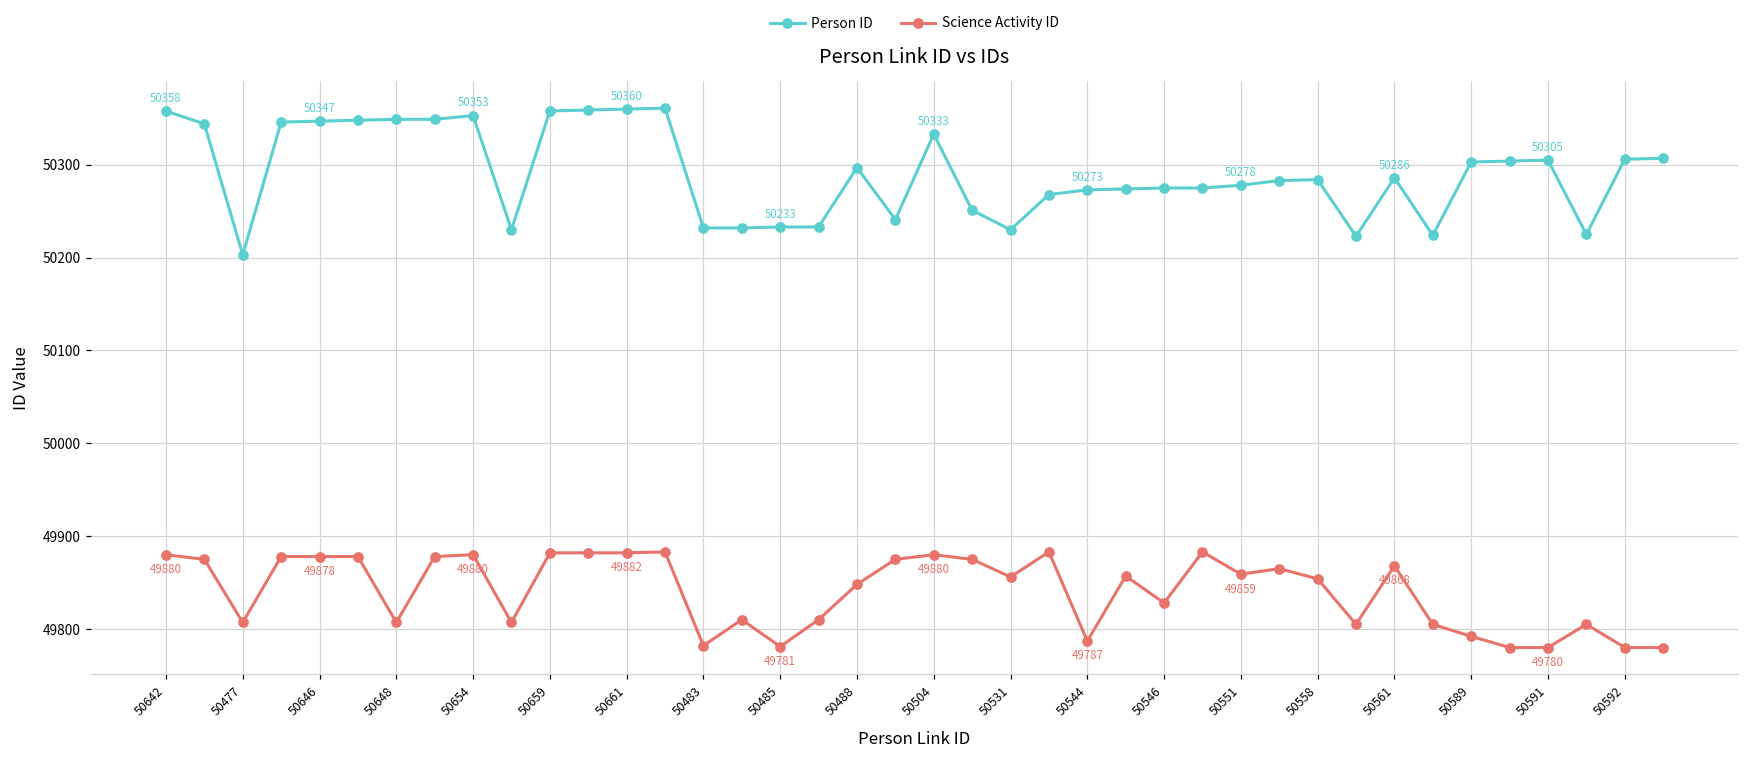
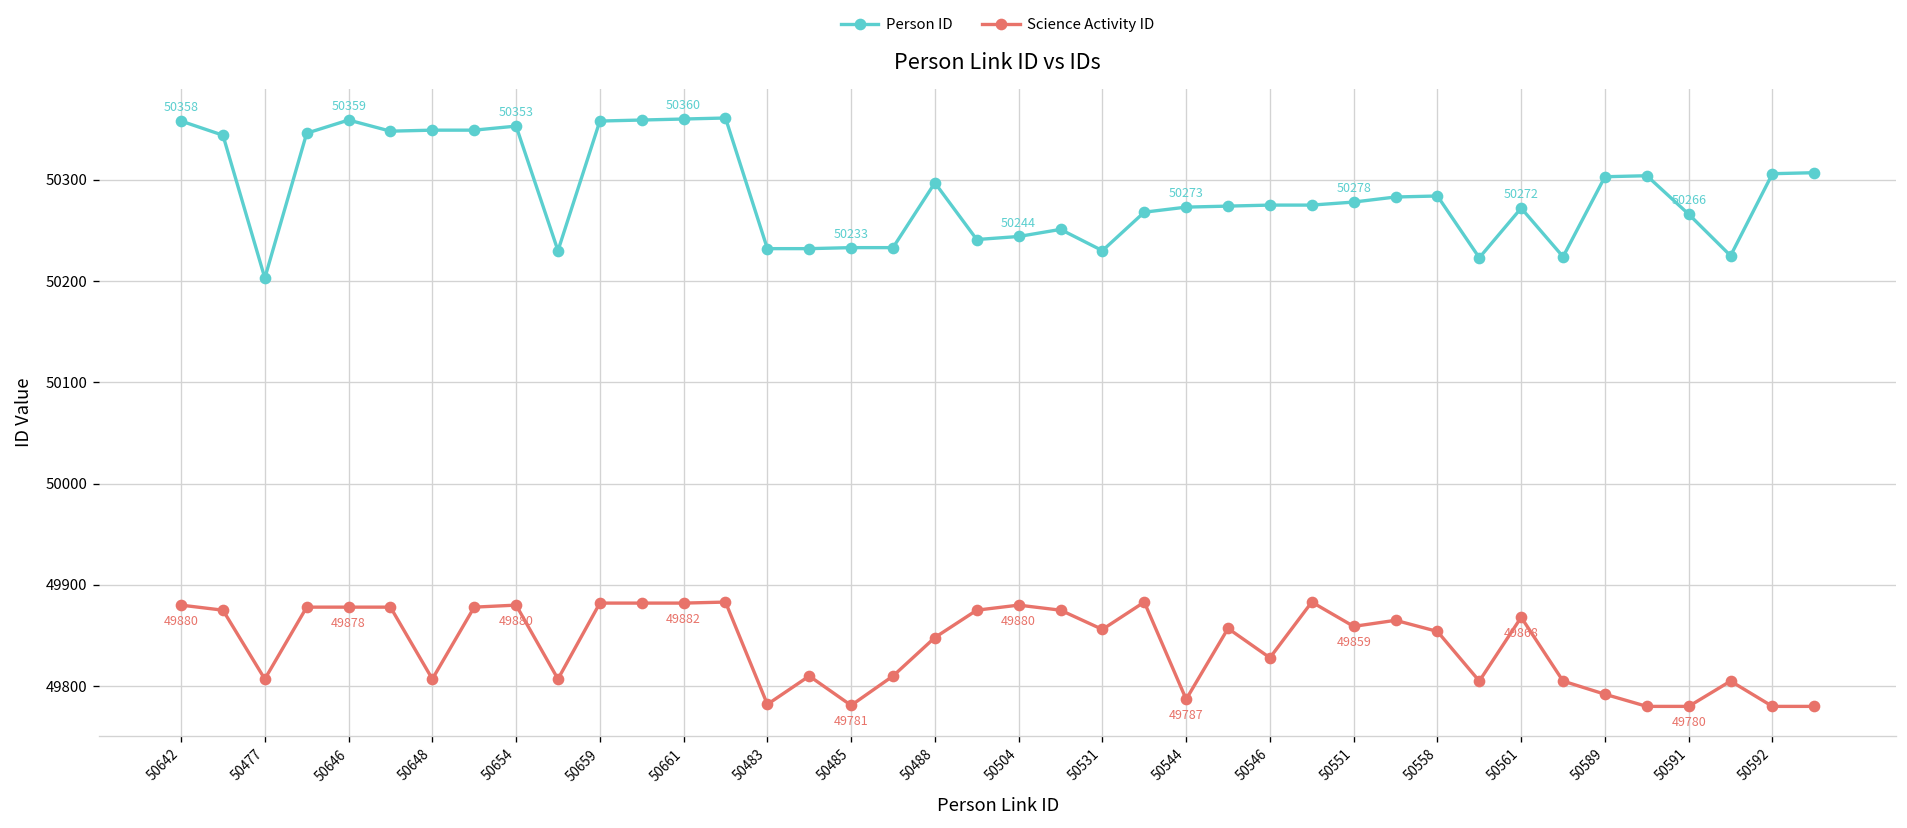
  {
    "Person ID": {
      "50642": 50358,
-     "50646": 50347,
+     "50646": 50359,
      "50654": 50353,
      "50661": 50360,
      "50485": 50233,
-     "50504": 50333,
+     "50504": 50244,
      "50544": 50273,
      "50551": 50278,
-     "50561": 50286,
-     "50591": 50305
+     "50561": 50272,
+     "50591": 50266
    },
    "Science Activity ID": {
      "50642": 49880,
      "50646": 49878,
      "50654": 49880,
      "50661": 49882,
      "50485": 49781,
      "50504": 49880,
      "50544": 49787,
      "50551": 49859,
      "50561": 49868,
      "50591": 49780
    }
  }
